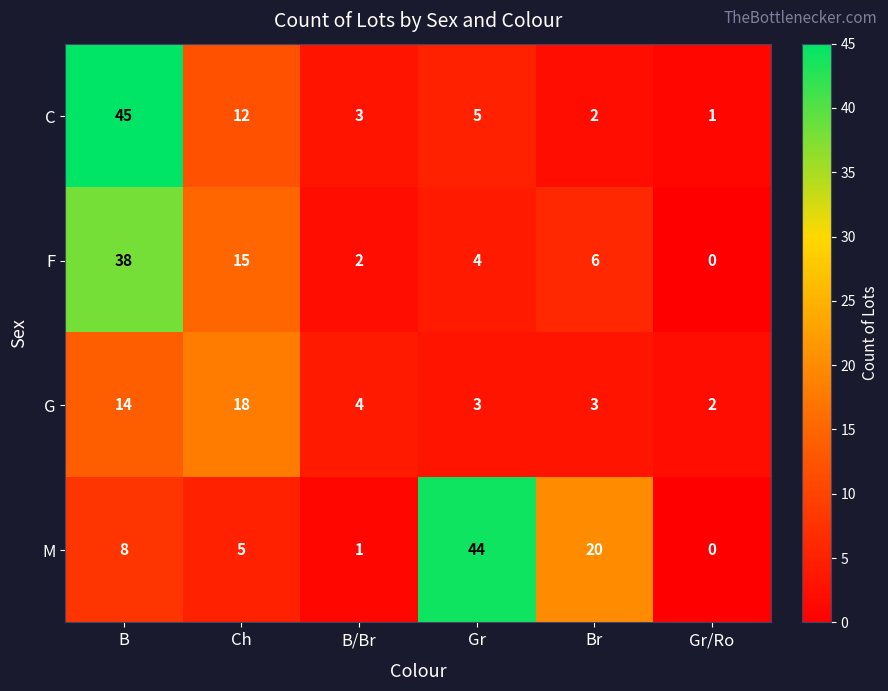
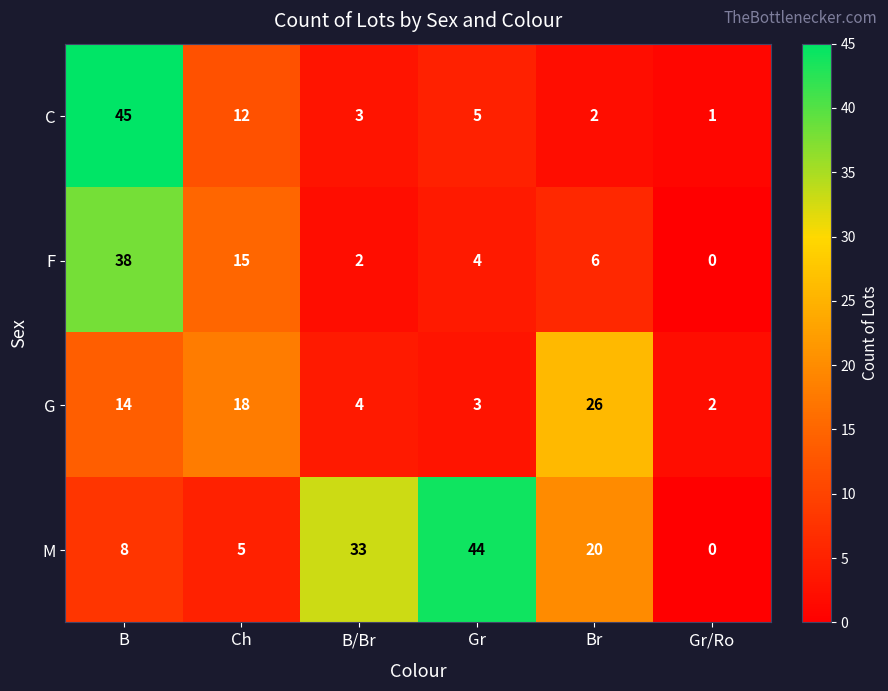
  {
    "C": {
      "B": 45,
      "Ch": 12,
      "B/Br": 3,
      "Gr": 5,
      "Br": 2,
      "Gr/Ro": 1
    },
    "F": {
      "B": 38,
      "Ch": 15,
      "B/Br": 2,
      "Gr": 4,
      "Br": 6,
      "Gr/Ro": 0
    },
    "G": {
      "B": 14,
      "Ch": 18,
      "B/Br": 4,
      "Gr": 3,
-     "Br": 3,
+     "Br": 26,
      "Gr/Ro": 2
    },
    "M": {
      "B": 8,
      "Ch": 5,
-     "B/Br": 1,
+     "B/Br": 33,
      "Gr": 44,
      "Br": 20,
      "Gr/Ro": 0
    }
  }
